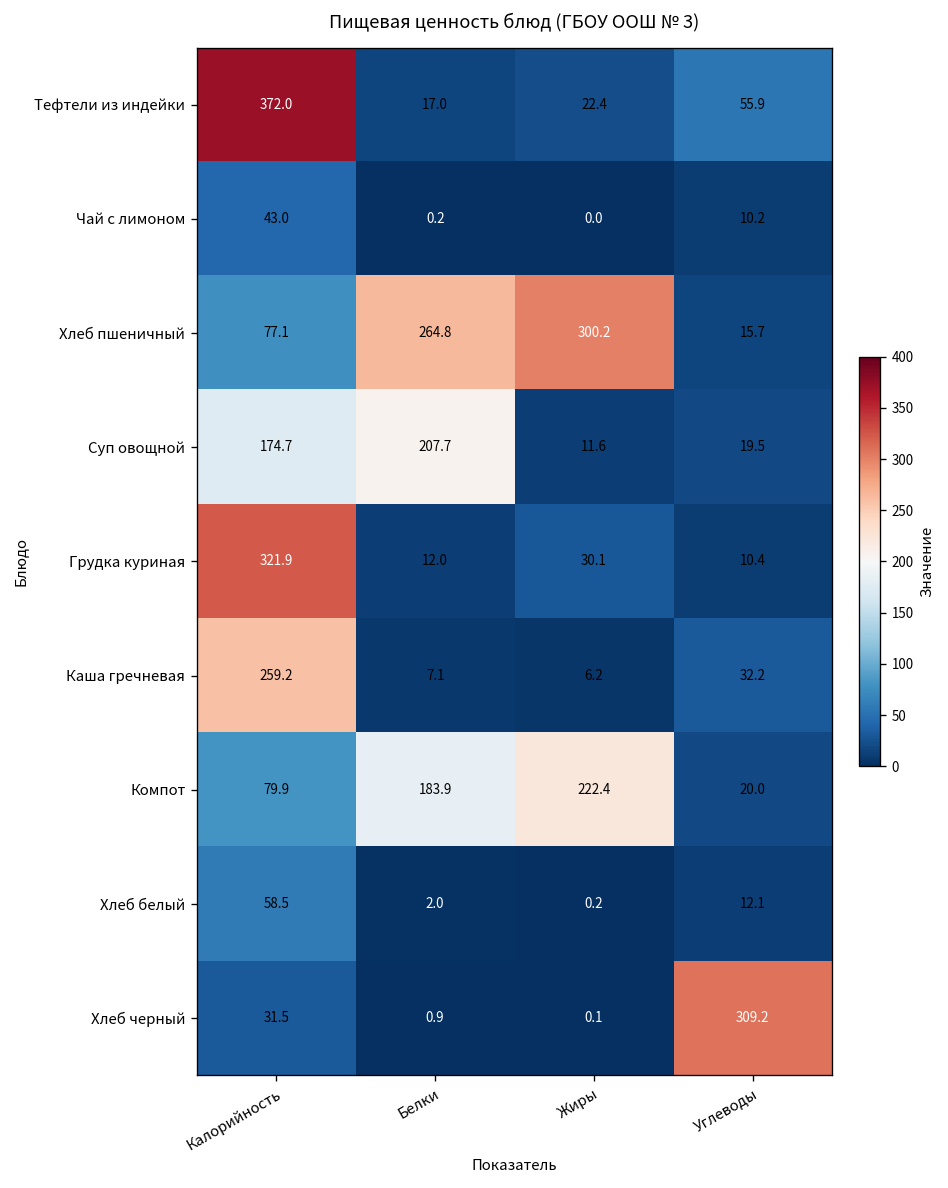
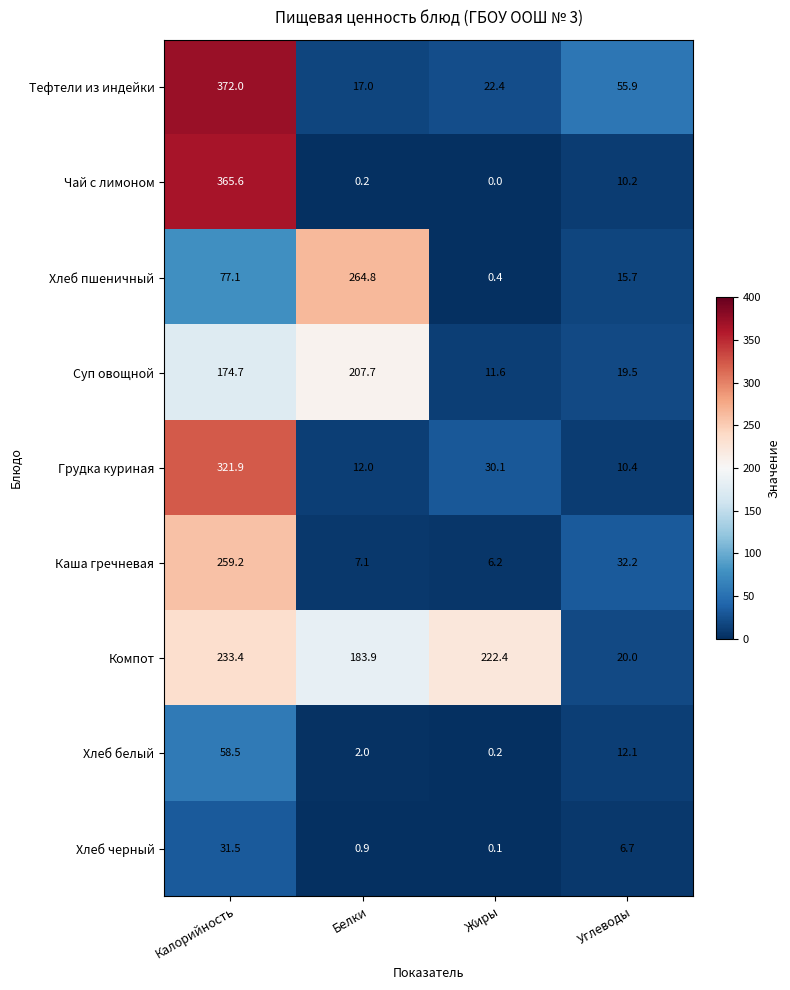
  {
    "Тефтели из индейки": {
      "Калорийность": 372.0,
      "Белки": 17.0,
      "Жиры": 22.4,
      "Углеводы": 55.9
    },
    "Чай с лимоном": {
-     "Калорийность": 43.0,
+     "Калорийность": 365.6,
      "Белки": 0.2,
      "Жиры": 0.0,
      "Углеводы": 10.2
    },
    "Хлеб пшеничный": {
      "Калорийность": 77.1,
      "Белки": 264.8,
-     "Жиры": 300.2,
+     "Жиры": 0.4,
      "Углеводы": 15.7
    },
    "Суп овощной": {
      "Калорийность": 174.7,
      "Белки": 207.7,
      "Жиры": 11.6,
      "Углеводы": 19.5
    },
    "Грудка куриная": {
      "Калорийность": 321.9,
      "Белки": 12.0,
      "Жиры": 30.1,
      "Углеводы": 10.4
    },
    "Каша гречневая": {
      "Калорийность": 259.2,
      "Белки": 7.1,
      "Жиры": 6.2,
      "Углеводы": 32.2
    },
    "Компот": {
-     "Калорийность": 79.9,
+     "Калорийность": 233.4,
      "Белки": 183.9,
      "Жиры": 222.4,
      "Углеводы": 20.0
    },
    "Хлеб белый": {
      "Калорийность": 58.5,
      "Белки": 2.0,
      "Жиры": 0.2,
      "Углеводы": 12.1
    },
    "Хлеб черный": {
      "Калорийность": 31.5,
      "Белки": 0.9,
      "Жиры": 0.1,
-     "Углеводы": 309.2
+     "Углеводы": 6.7
    }
  }
